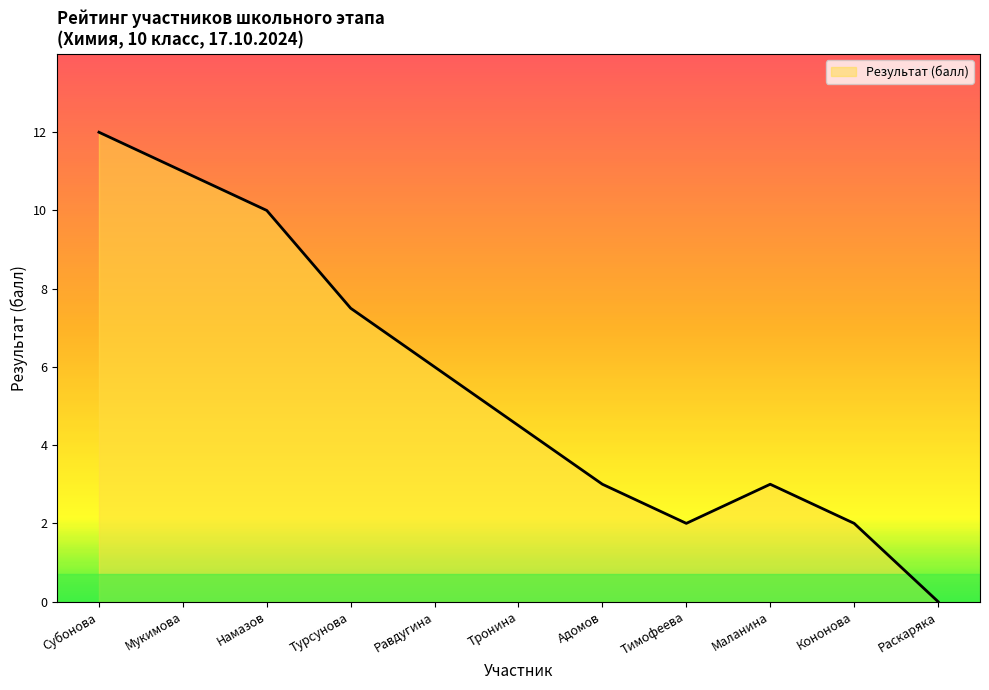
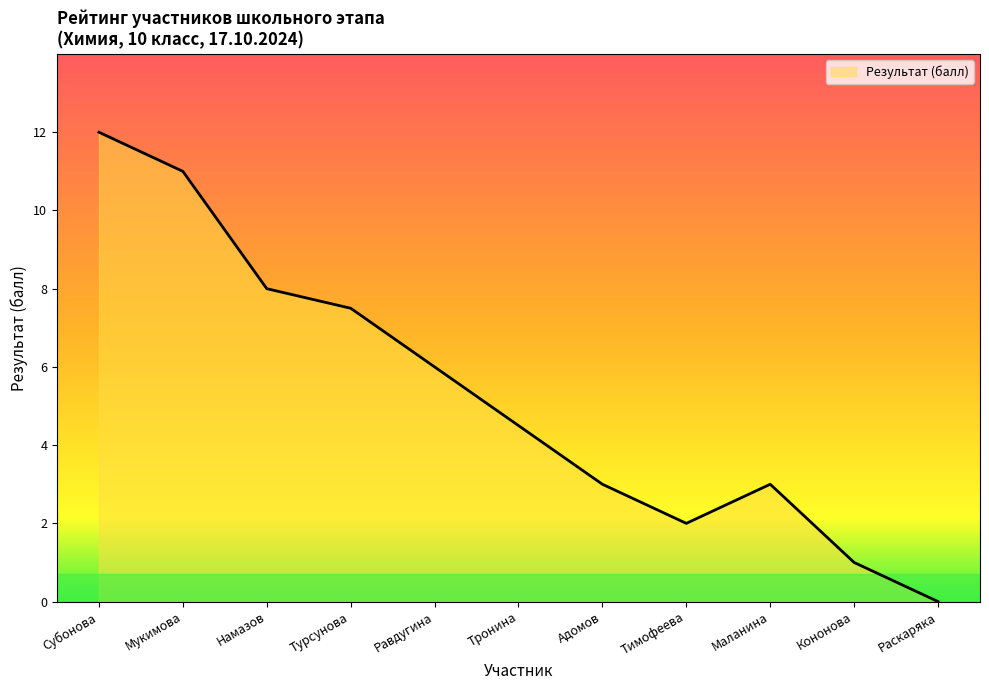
  {
    "Субонова": 12,
    "Мукимова": 11,
-   "Намазов": 10,
+   "Намазов": 8,
    "Турсунова": 7.5,
    "Равдугина": 6,
    "Тронина": 4.5,
    "Адомов": 3,
    "Тимофеева": 2,
    "Маланина": 3,
-   "Кононова": 2
+   "Кононова": 1
  }
